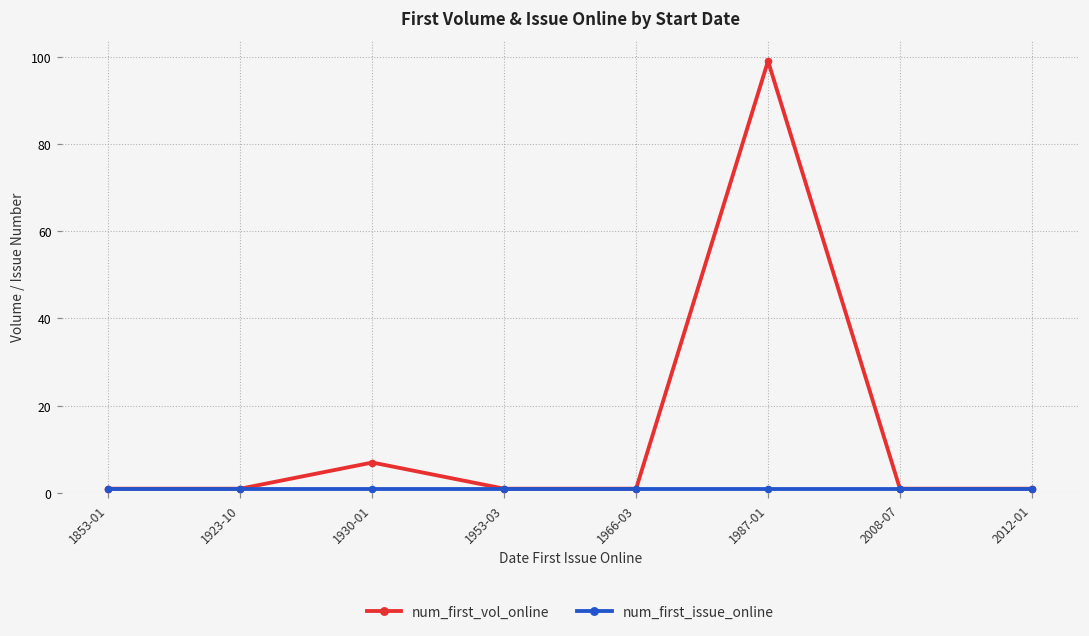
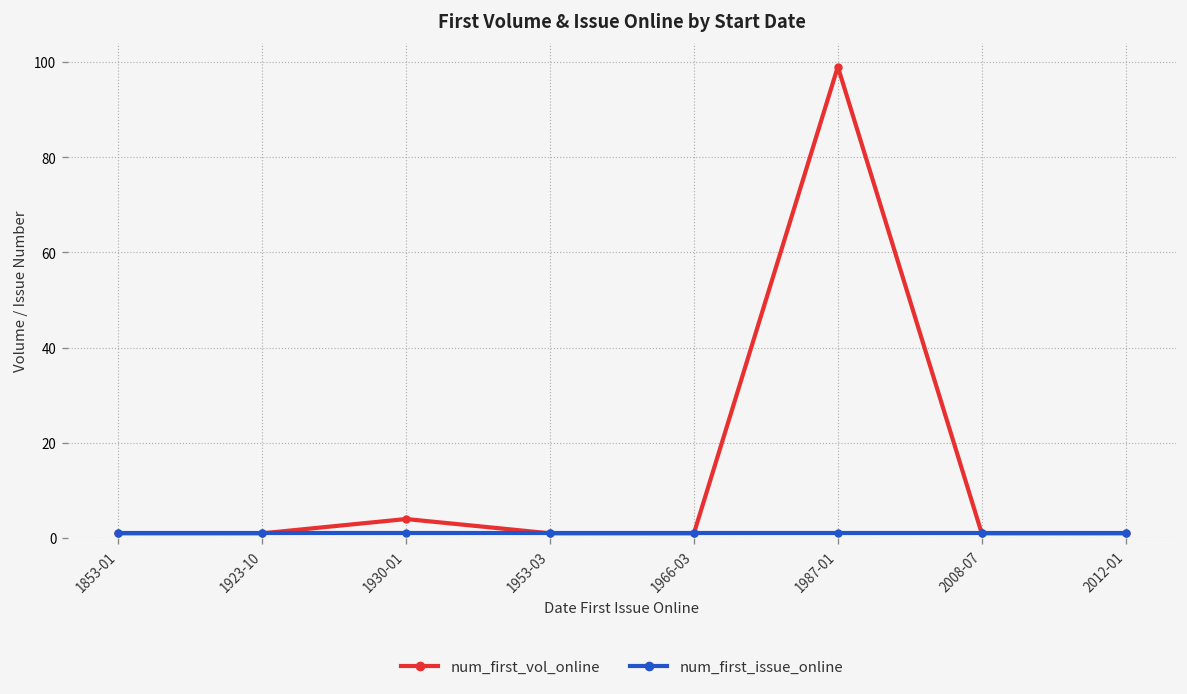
  {
    "num_first_vol_online": {
-     "1930-01": 7,
+     "1930-01": 4,
      "1987-01": 99
    },
    "num_first_issue_online": {
      "1930-01": 1,
      "1987-01": 1
    }
  }
